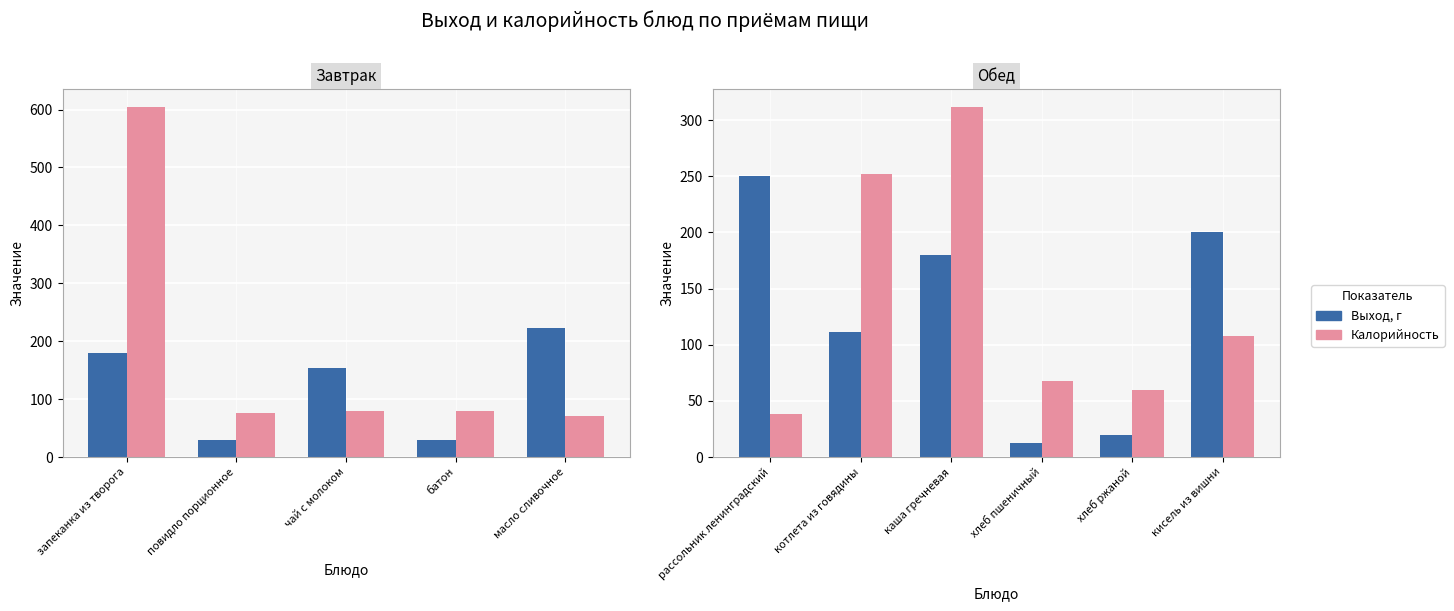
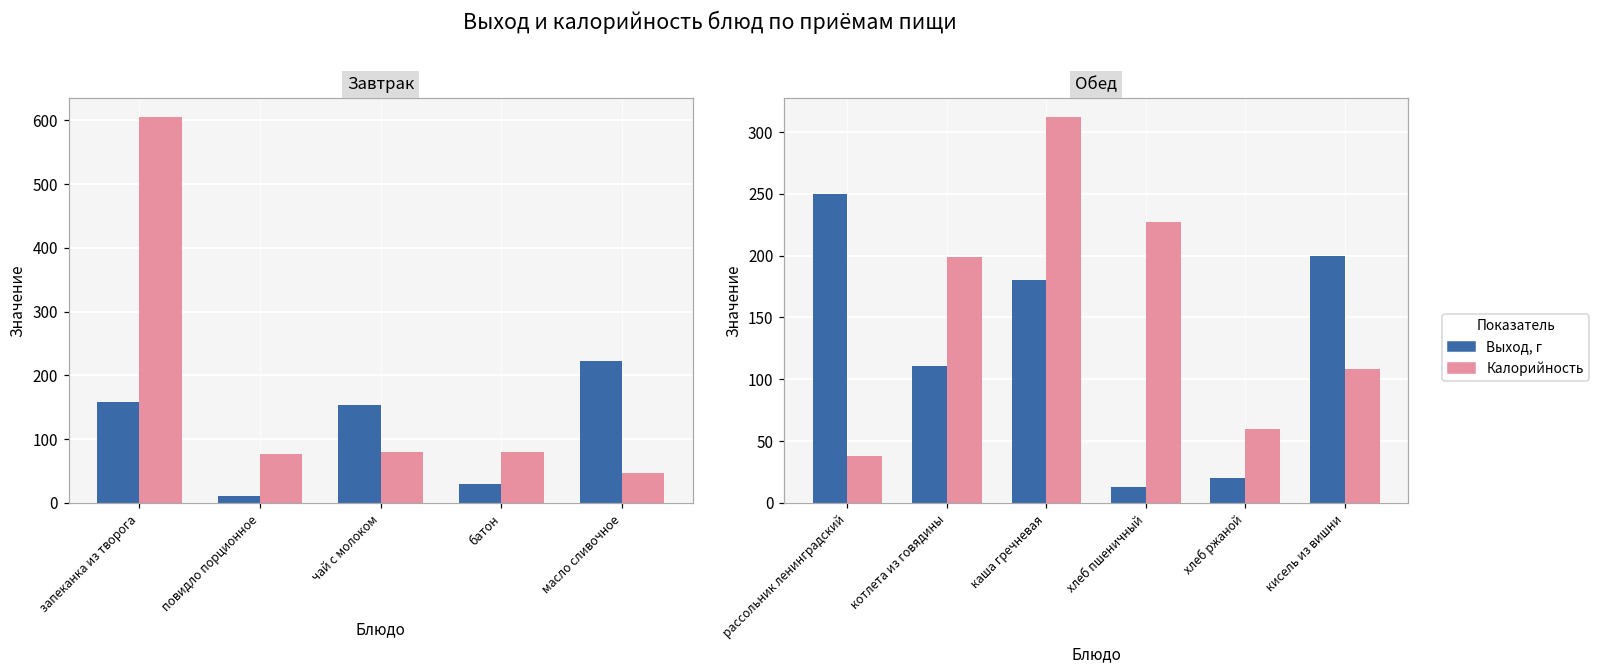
  {
    "Завтрак": {
      "Выход, г": {
-       "запеканка из творога": 180,
-       "повидло порционное": 30,
+       "запеканка из творога": 160,
+       "повидло порционное": 10,
        "чай с молоком": 150,
        "батон": 30,
        "масло сливочное": 220
      },
      "Калорийность": {
        "запеканка из творога": 610,
        "повидло порционное": 80,
        "чай с молоком": 80,
        "батон": 80,
-       "масло сливочное": 70
+       "масло сливочное": 50
      }
    },
    "Обед": {
      "Выход, г": {
        "рассольник ленинградский": 250,
        "котлета из говядины": 111,
        "каша гречневая": 180,
        "хлеб пшеничный": 13,
        "хлеб ржаной": 20,
        "кисель из вишни": 200
      },
      "Калорийность": {
        "рассольник ленинградский": 38,
-       "котлета из говядины": 252,
+       "котлета из говядины": 199,
        "каша гречневая": 312,
-       "хлеб пшеничный": 68,
+       "хлеб пшеничный": 227,
        "хлеб ржаной": 60,
        "кисель из вишни": 108
      }
    }
  }
